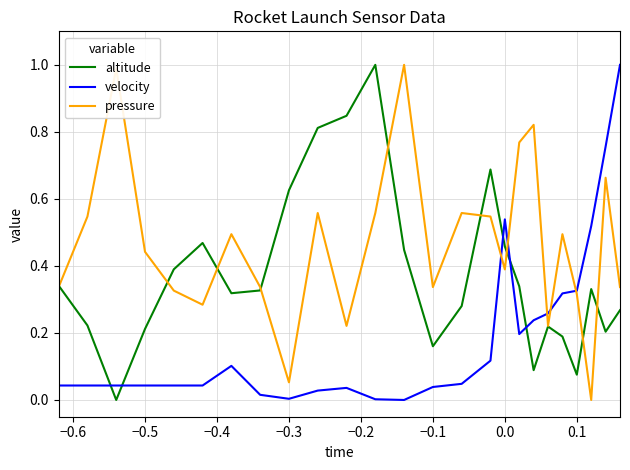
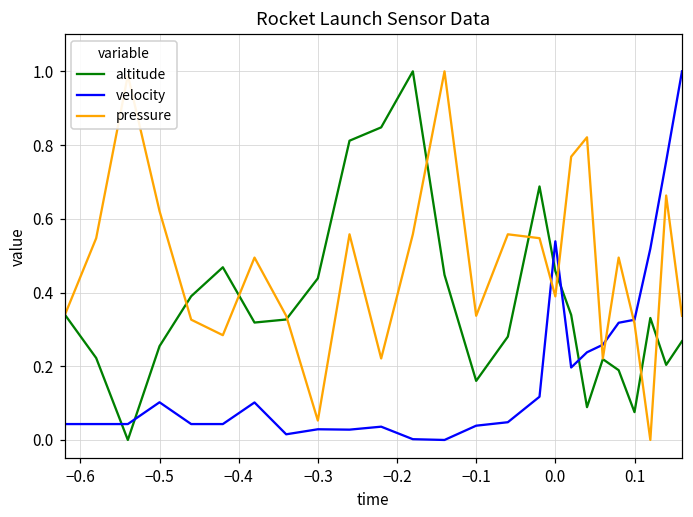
  {
    "altitude": {
-     "−0.5": 0.21,
-     "−0.3": 0.63,
+     "−0.5": 0.25,
+     "−0.3": 0.44,
      "−0.1": 0.16,
      "0.0": 0.46,
      "0.1": 0.08
    },
    "velocity": {
-     "−0.5": 0.04,
-     "−0.3": 0.00,
+     "−0.5": 0.10,
+     "−0.3": 0.03,
      "−0.1": 0.04,
      "0.0": 0.54,
      "0.1": 0.33
    },
    "pressure": {
-     "−0.5": 0.44,
+     "−0.5": 0.62,
      "−0.3": 0.05,
      "−0.1": 0.34,
      "0.0": 0.39,
      "0.1": 0.32
    }
  }
